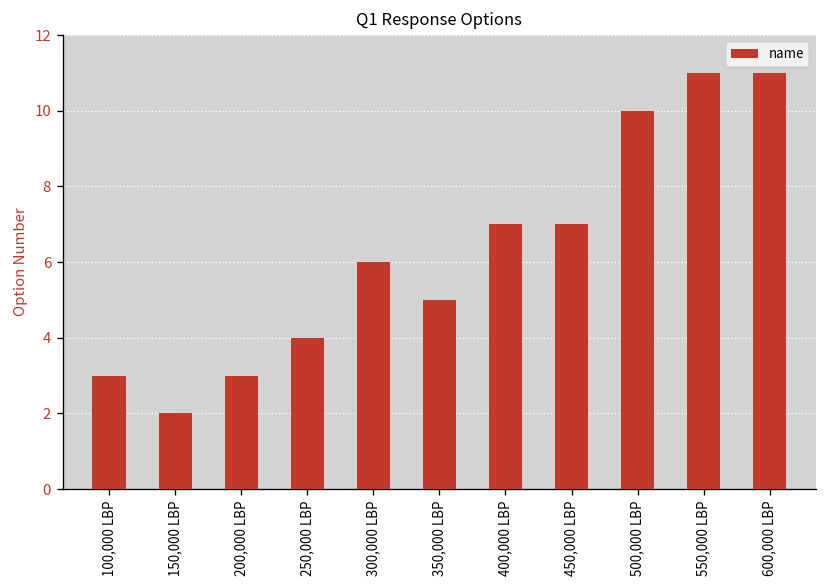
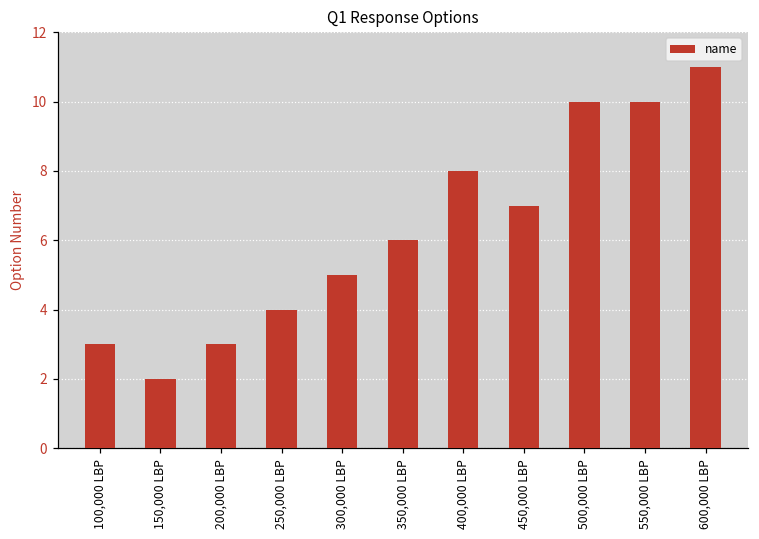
  {
    "100,000 LBP": 3,
    "150,000 LBP": 2,
    "200,000 LBP": 3,
    "250,000 LBP": 4,
-   "300,000 LBP": 6,
-   "350,000 LBP": 5,
-   "400,000 LBP": 7,
+   "300,000 LBP": 5,
+   "350,000 LBP": 6,
+   "400,000 LBP": 8,
    "450,000 LBP": 7,
    "500,000 LBP": 10,
-   "550,000 LBP": 11,
+   "550,000 LBP": 10,
    "600,000 LBP": 11
  }
